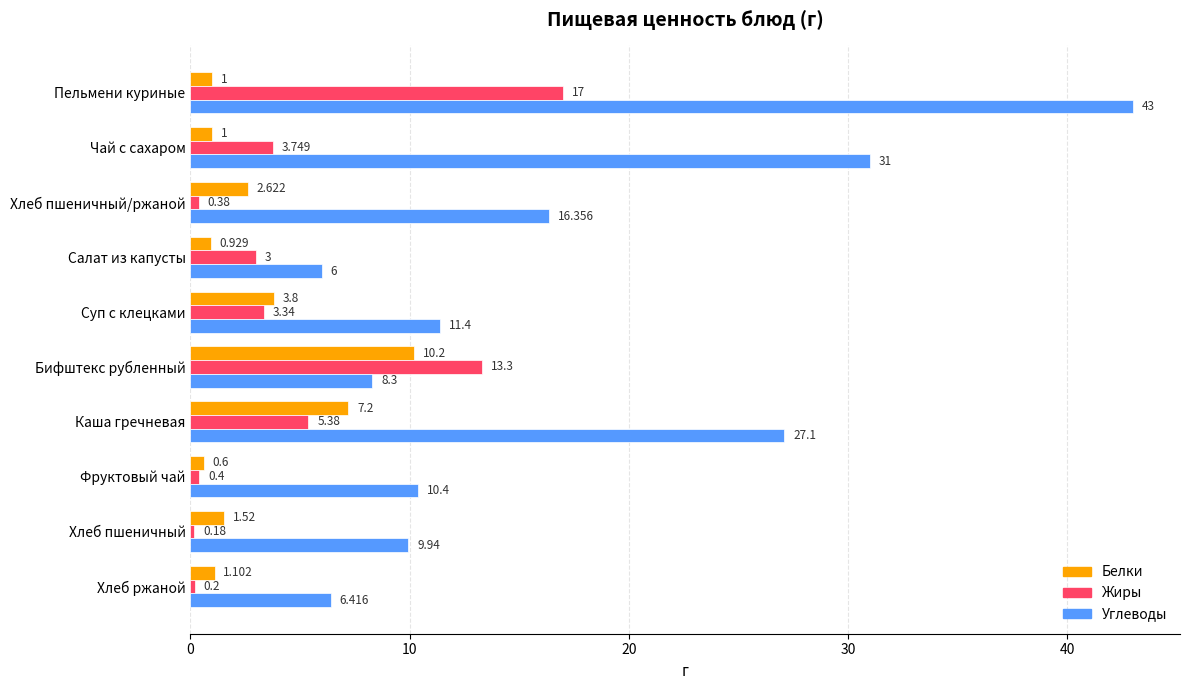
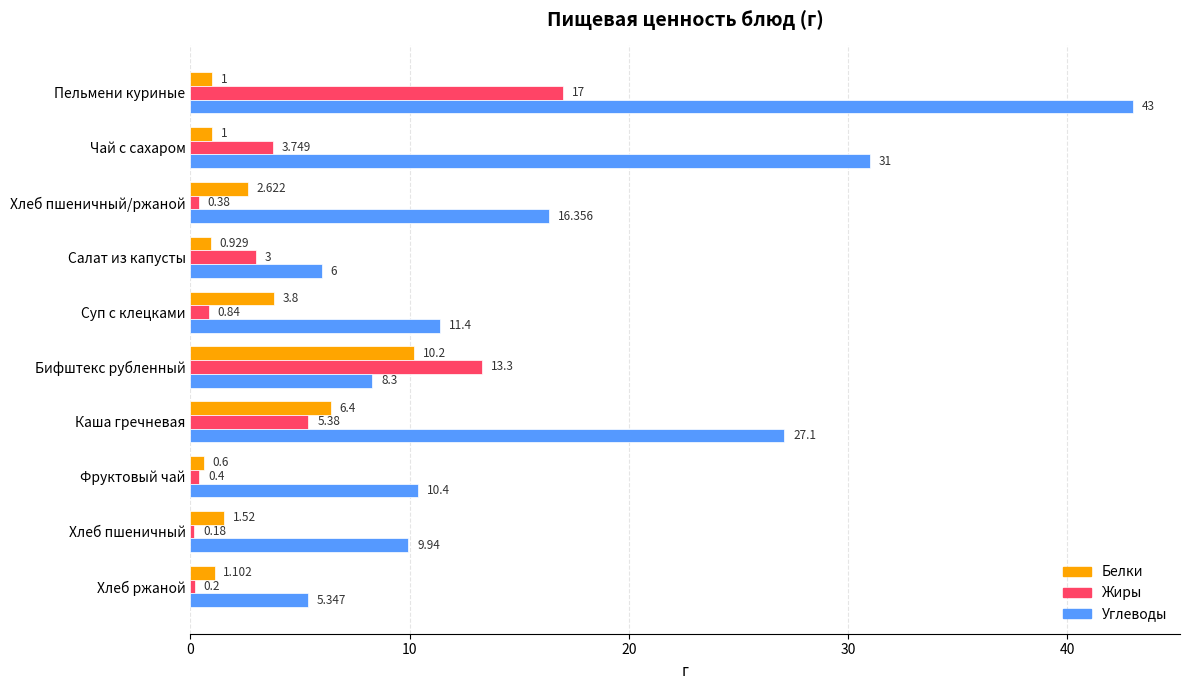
  {
    "Белки": {
      "Пельмени куриные": 1,
      "Чай с сахаром": 1,
      "Хлеб пшеничный/ржаной": 2.622,
      "Салат из капусты": 0.929,
      "Суп с клецками": 3.8,
      "Бифштекс рубленный": 10.2,
-     "Каша гречневая": 7.2,
+     "Каша гречневая": 6.4,
      "Фруктовый чай": 0.6,
      "Хлеб пшеничный": 1.52,
      "Хлеб ржаной": 1.102
    },
    "Жиры": {
      "Пельмени куриные": 17,
      "Чай с сахаром": 3.749,
      "Хлеб пшеничный/ржаной": 0.38,
      "Салат из капусты": 3,
-     "Суп с клецками": 3.34,
+     "Суп с клецками": 0.84,
      "Бифштекс рубленный": 13.3,
      "Каша гречневая": 5.38,
      "Фруктовый чай": 0.4,
      "Хлеб пшеничный": 0.18,
      "Хлеб ржаной": 0.2
    },
    "Углеводы": {
      "Пельмени куриные": 43,
      "Чай с сахаром": 31,
      "Хлеб пшеничный/ржаной": 16.356,
      "Салат из капусты": 6,
      "Суп с клецками": 11.4,
      "Бифштекс рубленный": 8.3,
      "Каша гречневая": 27.1,
      "Фруктовый чай": 10.4,
      "Хлеб пшеничный": 9.94,
-     "Хлеб ржаной": 6.416
+     "Хлеб ржаной": 5.347
    }
  }
